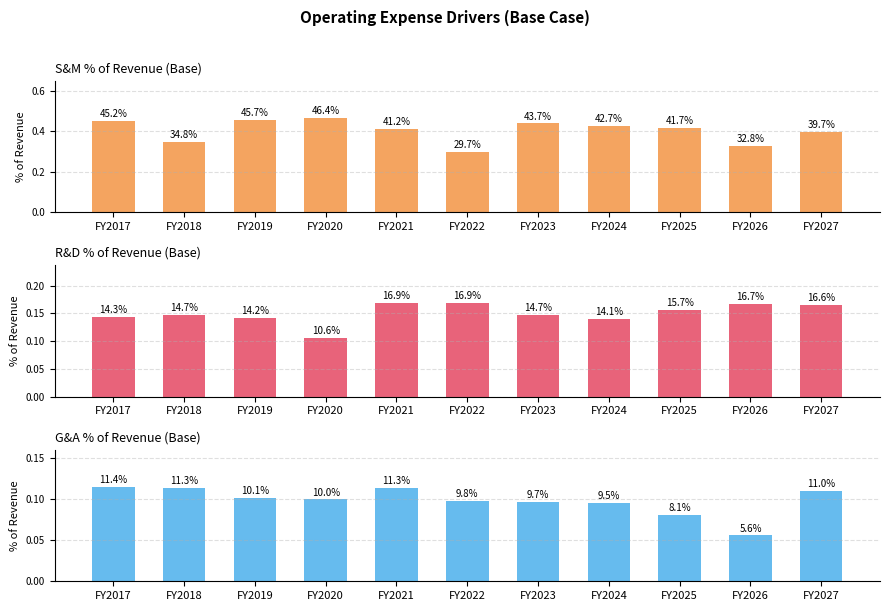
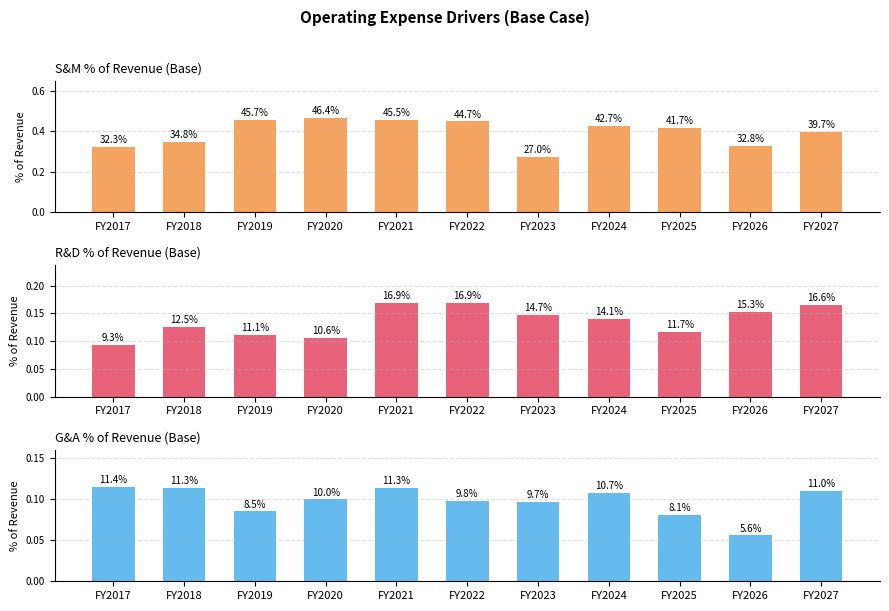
  {
    "S&M % of Revenue (Base)": {
-     "FY2017": "45.2%",
+     "FY2017": "32.3%",
      "FY2018": "34.8%",
      "FY2019": "45.7%",
      "FY2020": "46.4%",
-     "FY2021": "41.2%",
-     "FY2022": "29.7%",
-     "FY2023": "43.7%",
+     "FY2021": "45.5%",
+     "FY2022": "44.7%",
+     "FY2023": "27.0%",
      "FY2024": "42.7%",
      "FY2025": "41.7%",
      "FY2026": "32.8%",
      "FY2027": "39.7%"
    },
    "R&D % of Revenue (Base)": {
-     "FY2017": "14.3%",
-     "FY2018": "14.7%",
-     "FY2019": "14.2%",
+     "FY2017": "9.3%",
+     "FY2018": "12.5%",
+     "FY2019": "11.1%",
      "FY2020": "10.6%",
      "FY2021": "16.9%",
      "FY2022": "16.9%",
      "FY2023": "14.7%",
      "FY2024": "14.1%",
-     "FY2025": "15.7%",
-     "FY2026": "16.7%",
+     "FY2025": "11.7%",
+     "FY2026": "15.3%",
      "FY2027": "16.6%"
    },
    "G&A % of Revenue (Base)": {
      "FY2017": "11.4%",
      "FY2018": "11.3%",
-     "FY2019": "10.1%",
+     "FY2019": "8.5%",
      "FY2020": "10.0%",
      "FY2021": "11.3%",
      "FY2022": "9.8%",
      "FY2023": "9.7%",
-     "FY2024": "9.5%",
+     "FY2024": "10.7%",
      "FY2025": "8.1%",
      "FY2026": "5.6%",
      "FY2027": "11.0%"
    }
  }
